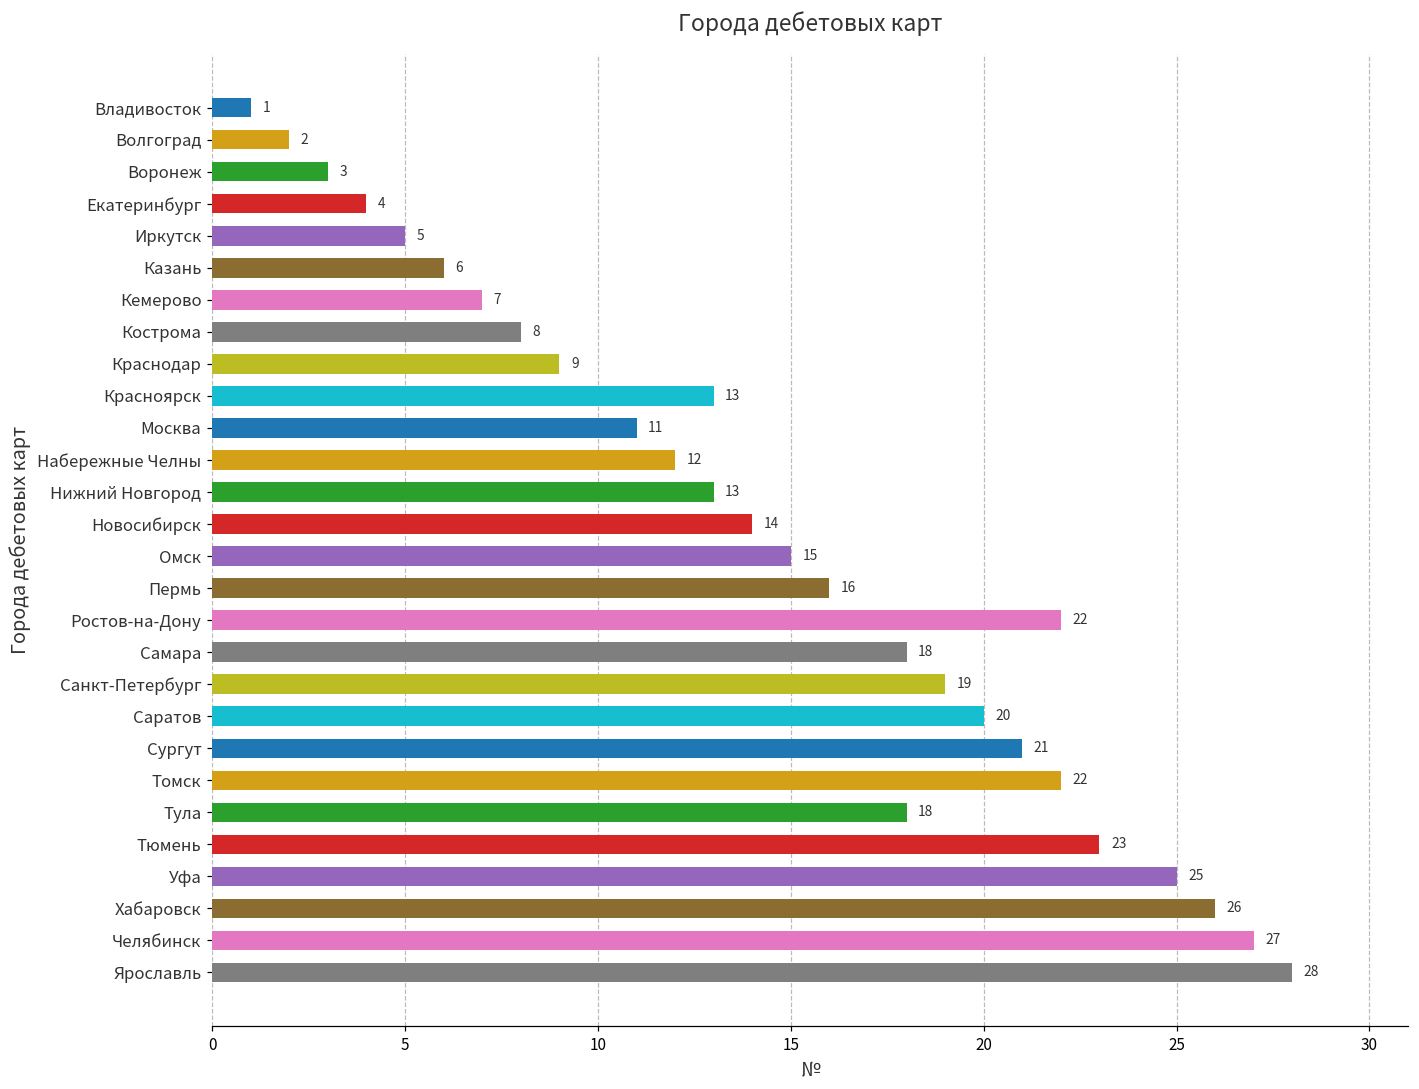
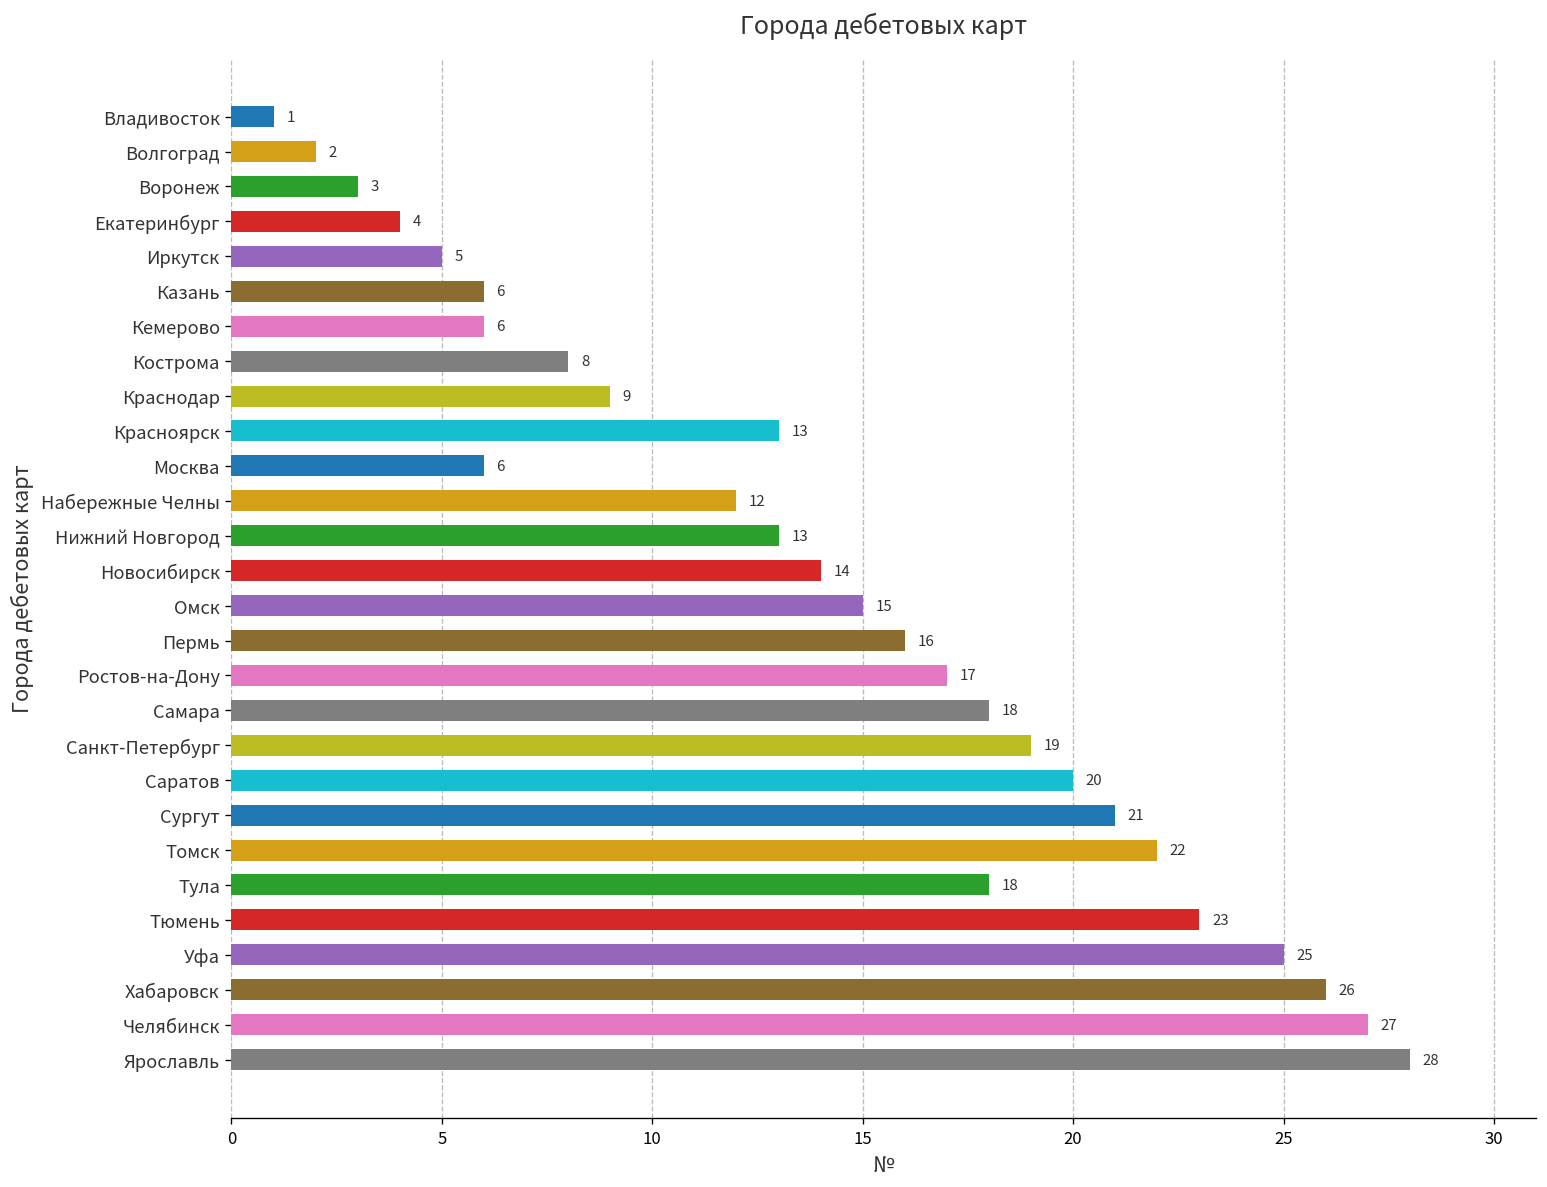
  {
    "Владивосток": 1,
    "Волгоград": 2,
    "Воронеж": 3,
    "Екатеринбург": 4,
    "Иркутск": 5,
    "Казань": 6,
-   "Кемерово": 7,
+   "Кемерово": 6,
    "Кострома": 8,
    "Краснодар": 9,
    "Красноярск": 13,
-   "Москва": 11,
+   "Москва": 6,
    "Набережные Челны": 12,
    "Нижний Новгород": 13,
    "Новосибирск": 14,
    "Омск": 15,
    "Пермь": 16,
-   "Ростов-на-Дону": 22,
+   "Ростов-на-Дону": 17,
    "Самара": 18,
    "Санкт-Петербург": 19,
    "Саратов": 20,
    "Сургут": 21,
    "Томск": 22,
    "Тула": 18,
    "Тюмень": 23,
    "Уфа": 25,
    "Хабаровск": 26,
    "Челябинск": 27,
    "Ярославль": 28
  }
